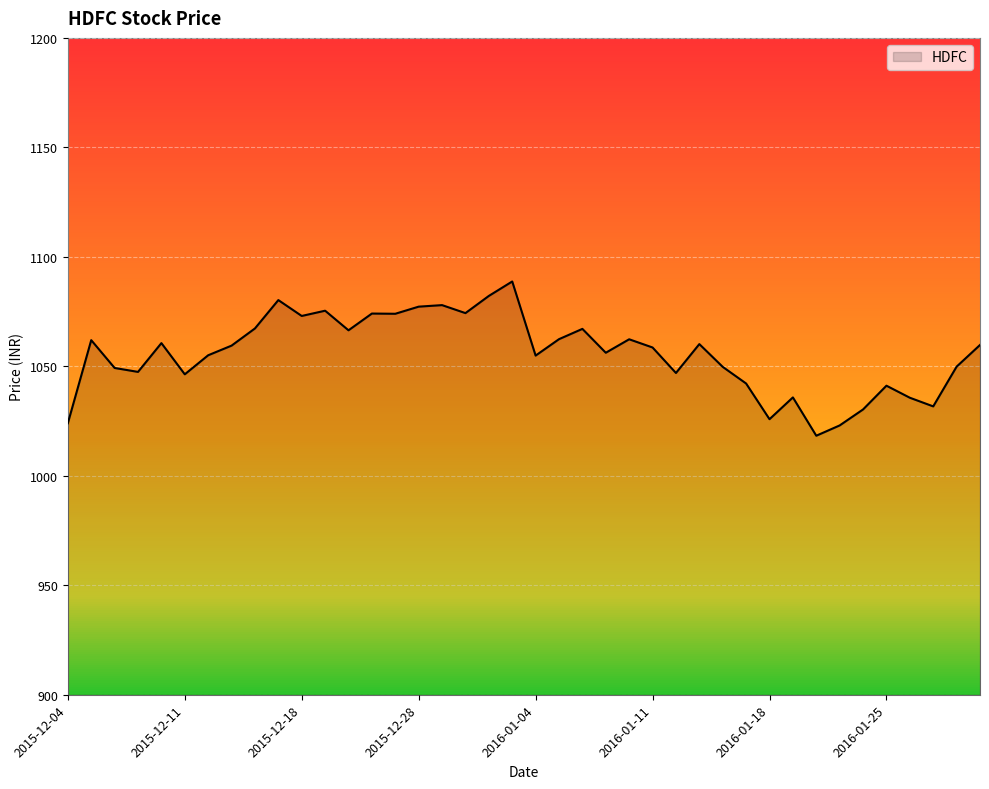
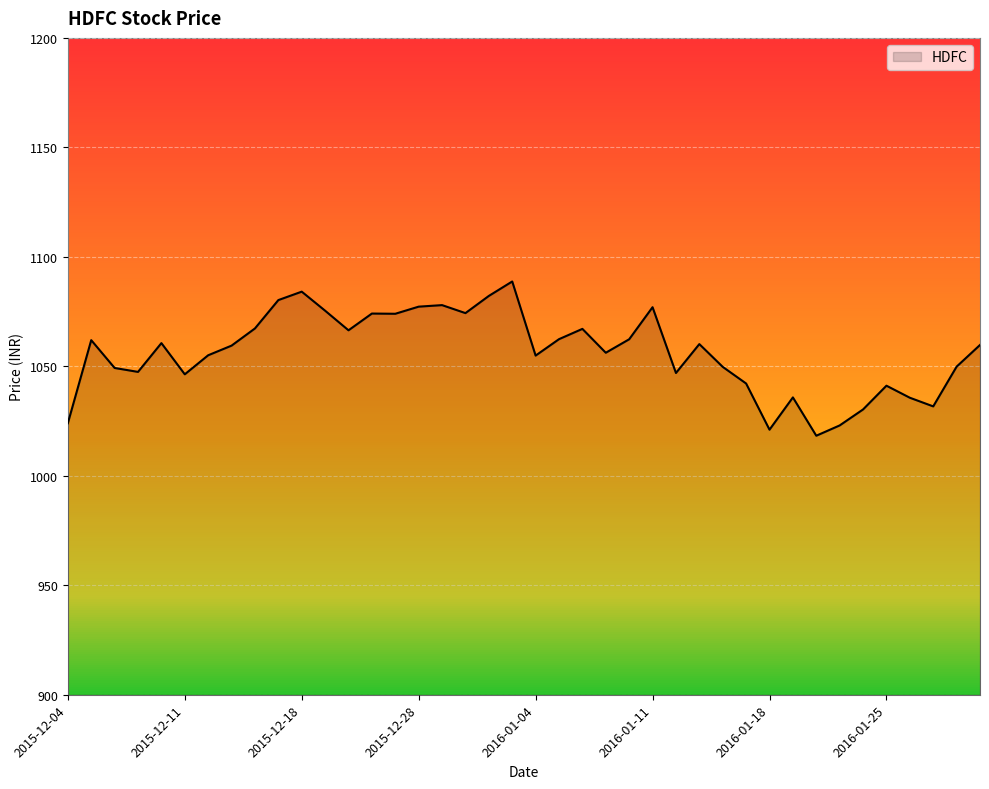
  {
    "2015-12-04": 1024,
    "2015-12-11": 1046,
-   "2015-12-18": 1073,
+   "2015-12-18": 1084,
    "2015-12-28": 1077,
    "2016-01-04": 1055,
-   "2016-01-11": 1059,
-   "2016-01-18": 1026,
+   "2016-01-11": 1077,
+   "2016-01-18": 1021,
    "2016-01-25": 1041
  }
